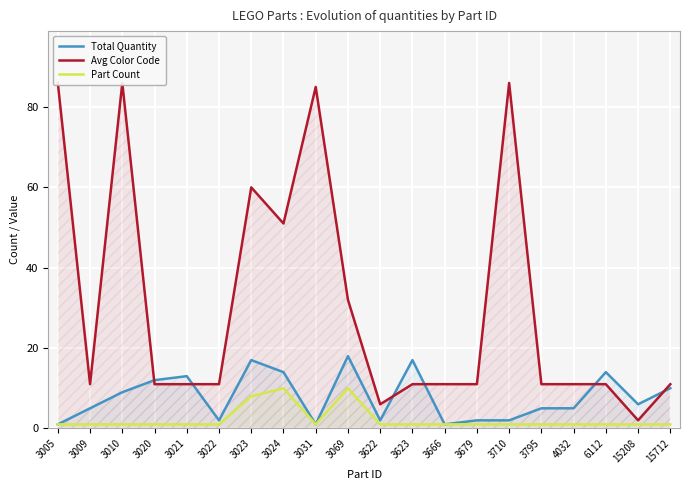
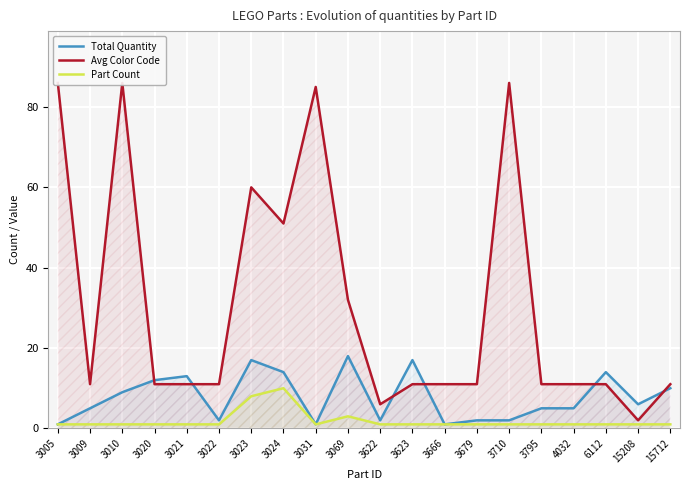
  {
    "Total Quantity": {
      "3009": 5,
      "3010": 9,
      "3020": 12,
      "3021": 13,
      "3022": 2,
      "3023": 17,
      "3024": 14,
      "3069": 18,
      "3622": 2,
      "3623": 17,
      "3679": 2,
      "3710": 2,
      "3795": 5,
      "4032": 5,
      "6112": 14,
      "15208": 6,
      "15712": 10
    },
    "Avg Color Code": {
      "3009": 11,
      "3020": 11,
      "3021": 11,
      "3022": 11,
      "3023": 60,
      "3024": 51,
      "3031": 85,
      "3069": 32,
      "3622": 6,
      "3623": 11,
      "3666": 11,
      "3679": 11,
      "3710": 86,
      "3795": 11,
      "4032": 11,
      "6112": 11,
      "15208": 2,
      "15712": 11
    },
    "Part Count": {
      "3009": 1,
      "3010": 1,
      "3020": 1,
      "3021": 1,
      "3022": 1,
      "3023": 8,
      "3024": 10,
-     "3069": 10,
+     "3069": 3,
      "3622": 1,
      "3623": 1,
      "3679": 1,
      "3710": 1,
      "3795": 1,
      "4032": 1,
      "6112": 1,
      "15208": 1,
      "15712": 1
    }
  }
